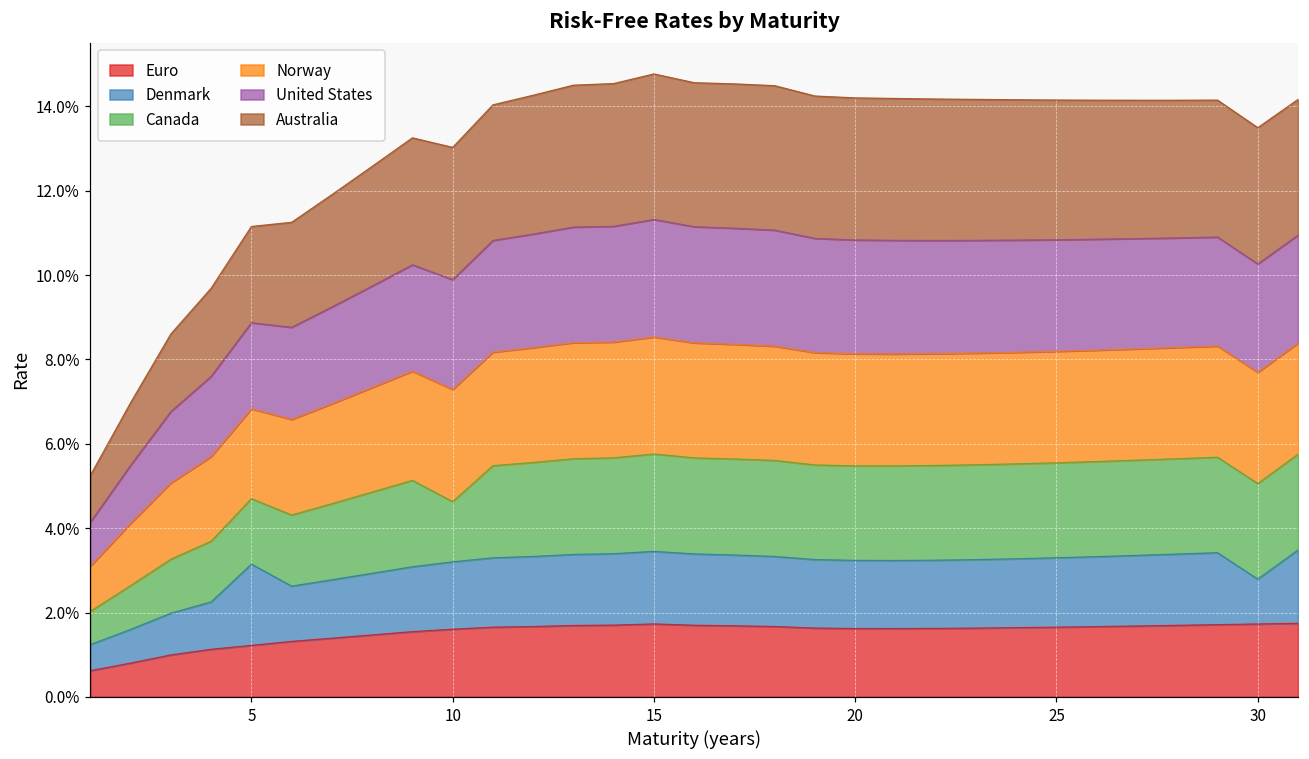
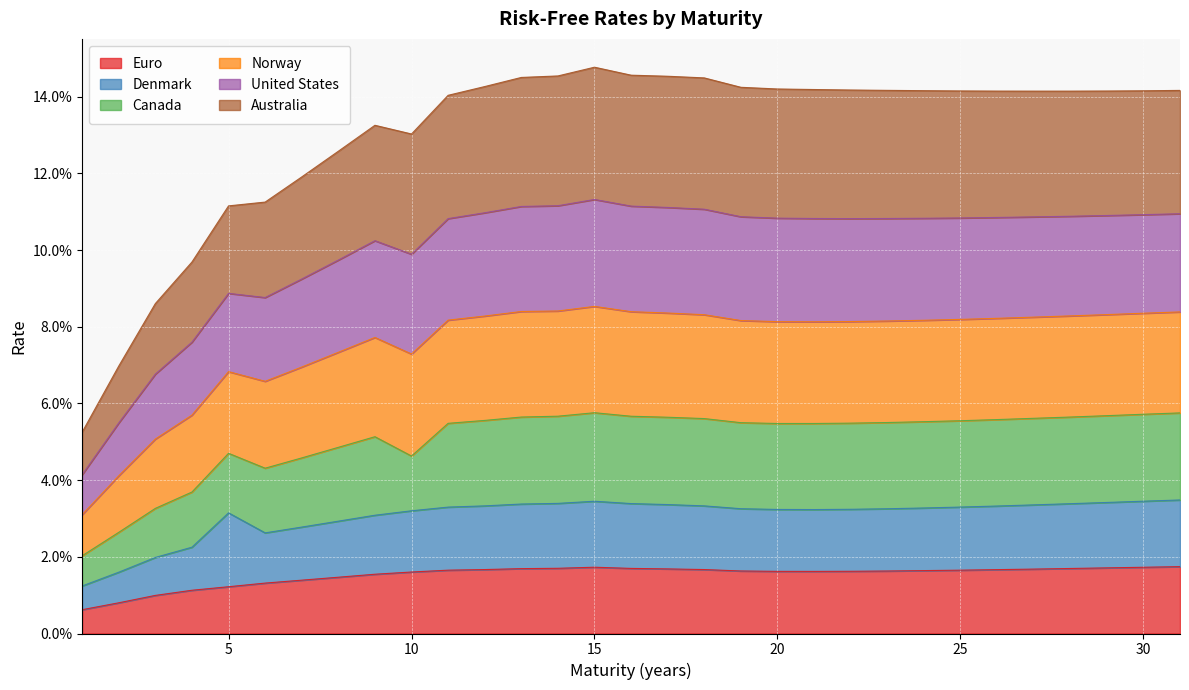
  {
    "Euro": {
      "5": "1.2%",
      "10": "1.6%",
      "15": "1.7%",
      "20": "1.6%",
      "25": "1.7%",
      "30": "1.7%"
    },
    "Denmark": {
      "5": "1.9%",
      "10": "1.6%",
      "15": "1.7%",
      "20": "1.6%",
      "25": "1.6%",
-     "30": "1.1%"
+     "30": "1.7%"
    },
    "Canada": {
      "5": "1.6%",
      "10": "1.4%",
      "15": "2.3%",
      "20": "2.2%",
      "25": "2.3%",
      "30": "2.3%"
    },
    "Norway": {
      "5": "2.1%",
      "10": "2.7%",
      "15": "2.8%",
      "20": "2.7%",
      "25": "2.6%",
      "30": "2.6%"
    },
    "United States": {
      "5": "2.0%",
      "10": "2.6%",
      "15": "2.8%",
      "20": "2.7%",
      "25": "2.6%",
      "30": "2.6%"
    },
    "Australia": {
      "5": "2.3%",
      "10": "3.1%",
      "15": "3.5%",
      "20": "3.4%",
      "25": "3.3%",
      "30": "3.2%"
    }
  }
